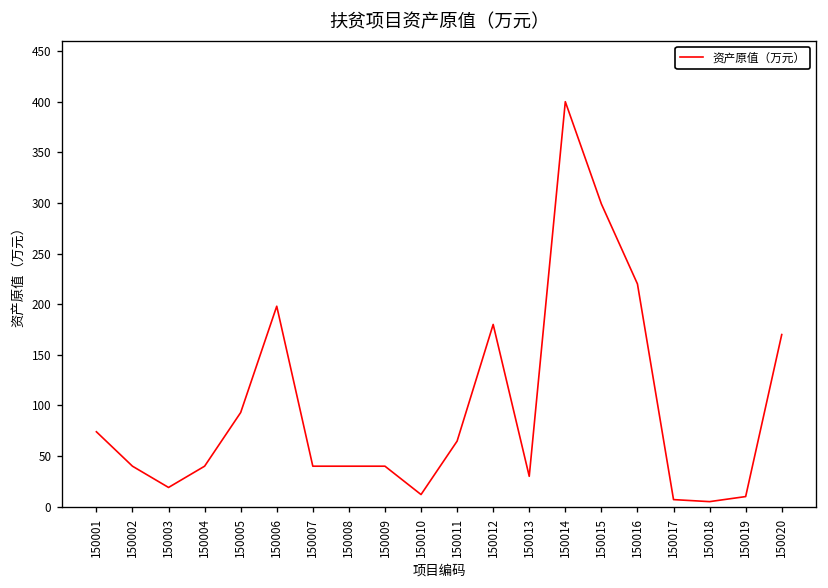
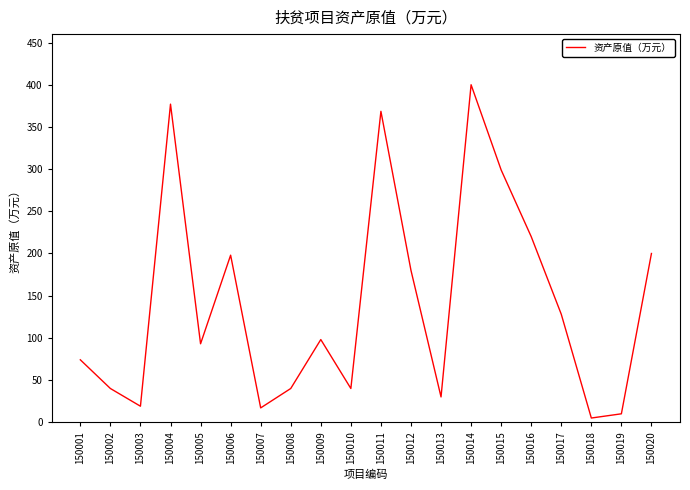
  {
    "150001": 70,
    "150002": 40,
    "150003": 20,
-   "150004": 40,
+   "150004": 380,
    "150005": 90,
    "150006": 200,
-   "150007": 40,
+   "150007": 20,
    "150008": 40,
-   "150009": 40,
-   "150010": 10,
-   "150011": 60,
+   "150009": 100,
+   "150010": 40,
+   "150011": 370,
    "150012": 180,
    "150013": 30,
    "150014": 400,
    "150015": 300,
    "150016": 220,
-   "150017": 10,
+   "150017": 130,
    "150018": 10,
    "150019": 10,
-   "150020": 170
+   "150020": 200
  }
